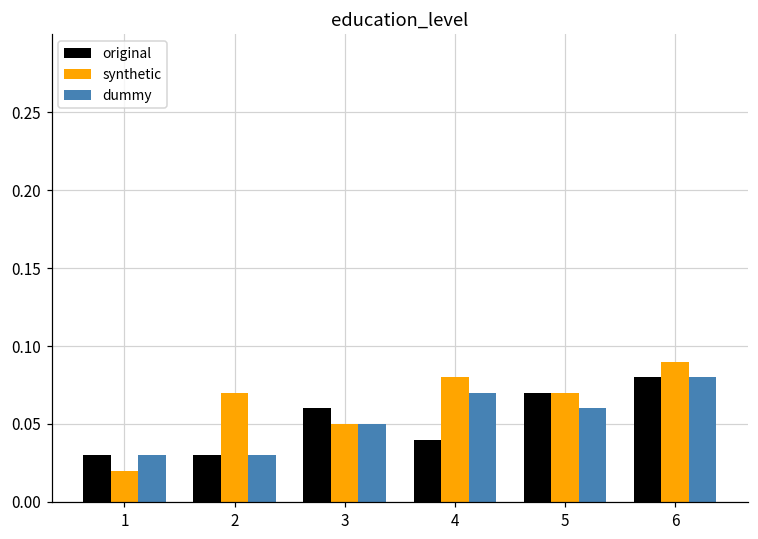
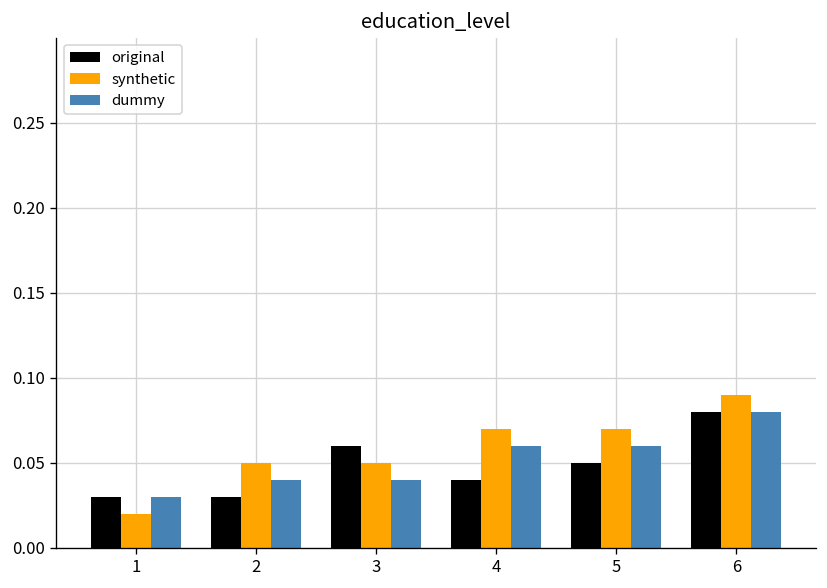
  {
    "original": {
      "1": 0.030,
      "2": 0.030,
      "3": 0.060,
      "4": 0.040,
-     "5": 0.070,
+     "5": 0.050,
      "6": 0.080
    },
    "synthetic": {
      "1": 0.020,
-     "2": 0.070,
+     "2": 0.050,
      "3": 0.050,
-     "4": 0.080,
+     "4": 0.070,
      "5": 0.070,
      "6": 0.090
    },
    "dummy": {
      "1": 0.030,
-     "2": 0.030,
-     "3": 0.050,
-     "4": 0.070,
+     "2": 0.040,
+     "3": 0.040,
+     "4": 0.060,
      "5": 0.060,
      "6": 0.080
    }
  }
